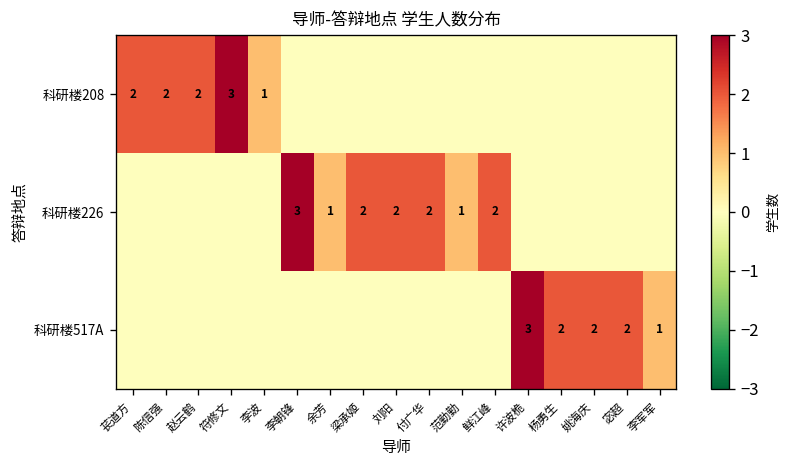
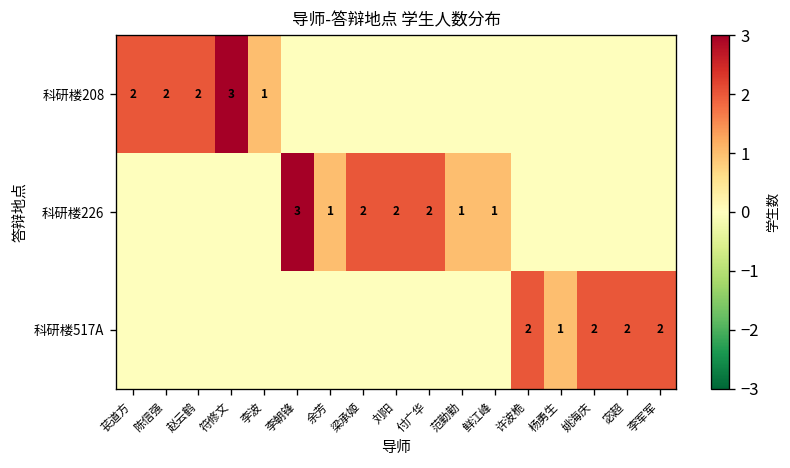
  {
    "科研楼208": {
      "苌道方": 2,
      "陈信强": 2,
      "赵云鹤": 2,
      "符修文": 3,
      "李波": 1
    },
    "科研楼226": {
      "李朝锋": 3,
      "余芳": 1,
      "梁承姬": 2,
      "刘阳": 2,
      "付广华": 2,
      "范勤勤": 1,
-     "鲜江峰": 2
+     "鲜江峰": 1
    },
    "科研楼517A": {
-     "许波桅": 3,
-     "杨勇生": 2,
+     "许波桅": 2,
+     "杨勇生": 1,
      "姚海庆": 2,
      "宓超": 2,
-     "李军军": 1
+     "李军军": 2
    }
  }
